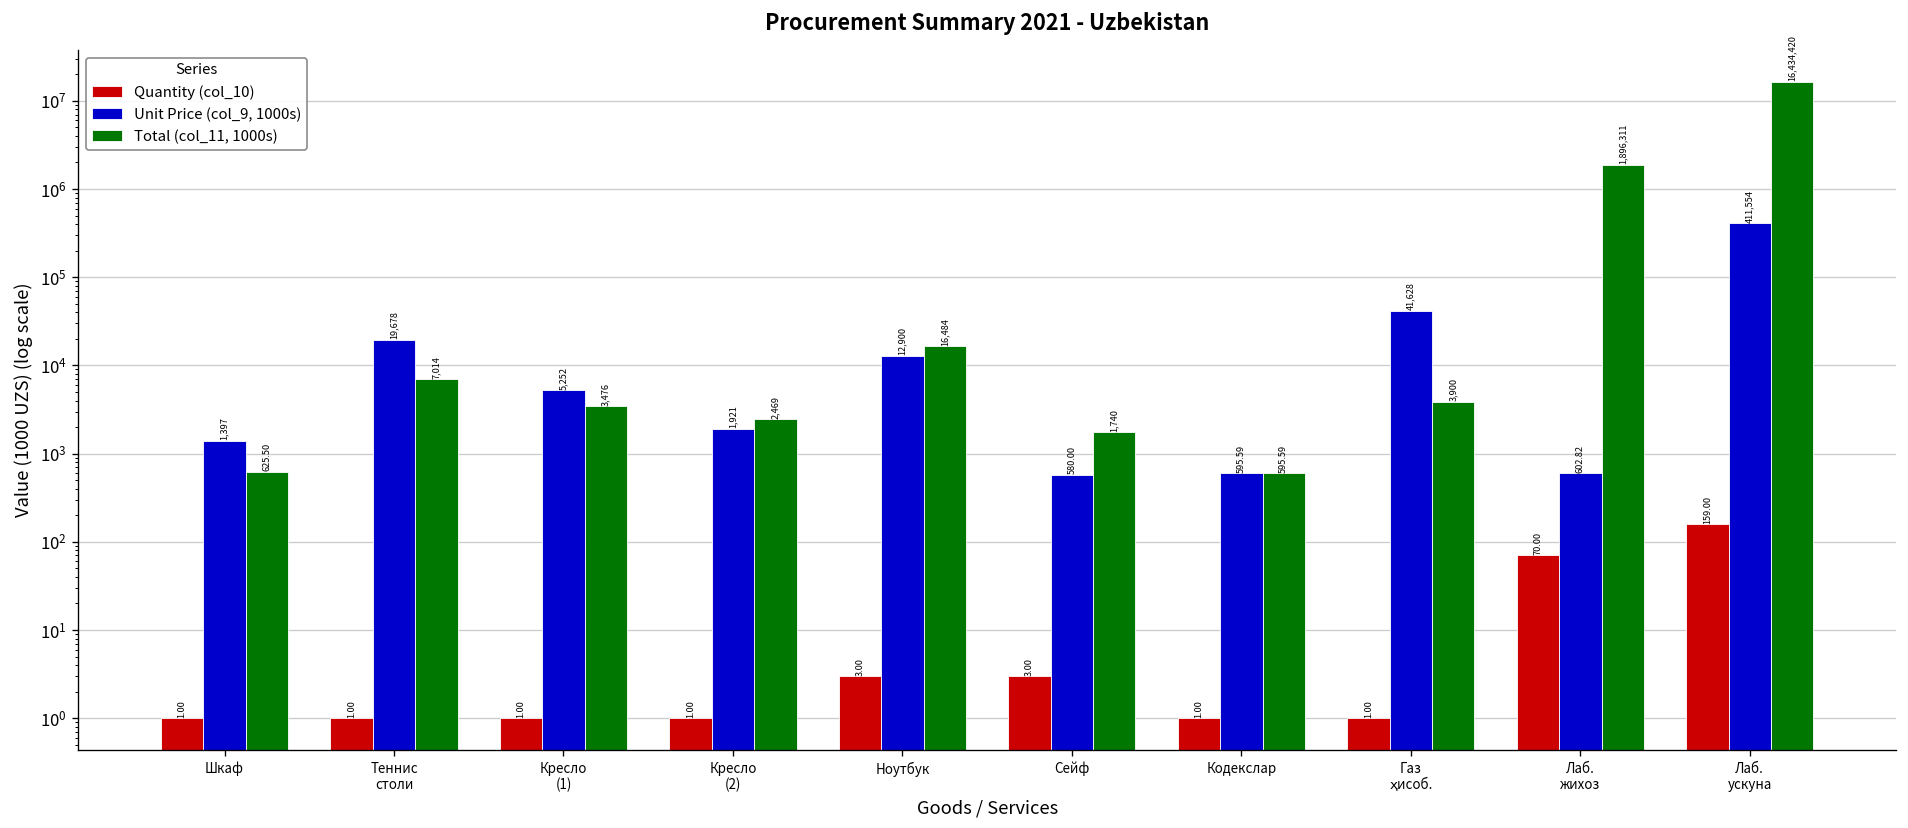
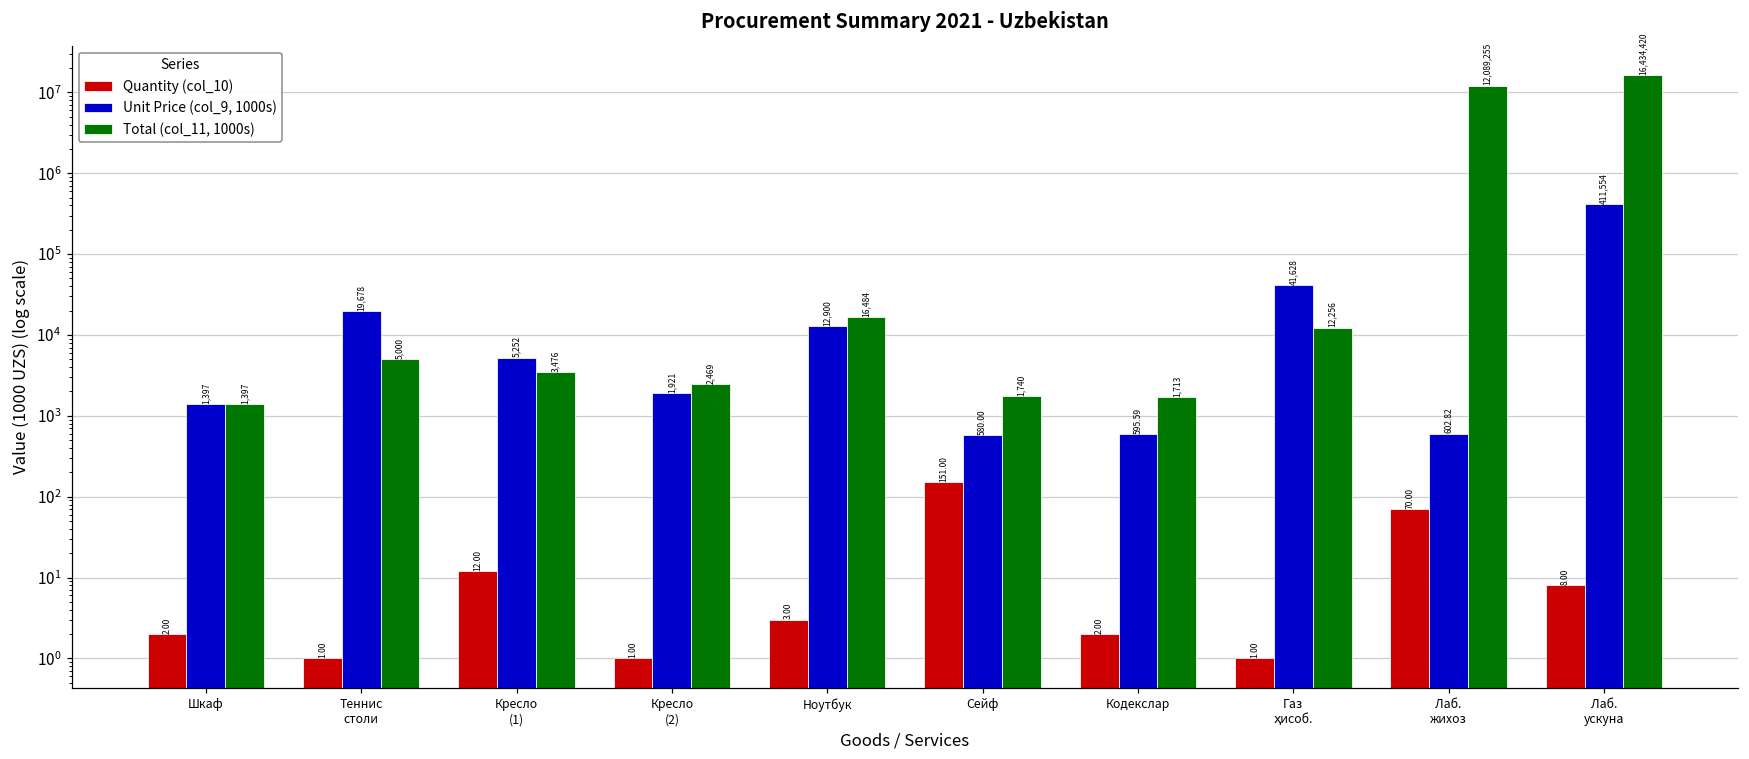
  {
    "Quantity (col_10)": {
-     "Шкаф": "1.00",
+     "Шкаф": "2.00",
      "Теннис столи": "1.00",
-     "Кресло (1)": "1.00",
+     "Кресло (1)": "12.00",
      "Кресло (2)": "1.00",
      "Ноутбук": "3.00",
-     "Сейф": "3.00",
-     "Кодекслар": "1.00",
+     "Сейф": "151.00",
+     "Кодекслар": "2.00",
      "Газ ҳисоб.": "1.00",
      "Лаб. жихоз": "70.00",
-     "Лаб. ускуна": "159.00"
+     "Лаб. ускуна": "8.00"
    },
    "Unit Price (col_9, 1000s)": {
      "Шкаф": "1,397",
      "Теннис столи": "19,678",
      "Кресло (1)": "5,252",
      "Кресло (2)": "1,921",
      "Ноутбук": "12,900",
      "Сейф": "580.00",
      "Кодекслар": "595.59",
      "Газ ҳисоб.": "41,628",
      "Лаб. жихоз": "602.82",
      "Лаб. ускуна": "411,554"
    },
    "Total (col_11, 1000s)": {
-     "Шкаф": "625.50",
-     "Теннис столи": "7,014",
+     "Шкаф": "1,397",
+     "Теннис столи": "5,000",
      "Кресло (1)": "3,476",
      "Кресло (2)": "2,469",
      "Ноутбук": "16,484",
      "Сейф": "1,740",
-     "Кодекслар": "595.59",
-     "Газ ҳисоб.": "3,900",
-     "Лаб. жихоз": "1,896,311",
+     "Кодекслар": "1,713",
+     "Газ ҳисоб.": "12,256",
+     "Лаб. жихоз": "12,089,255",
      "Лаб. ускуна": "16,434,420"
    }
  }
